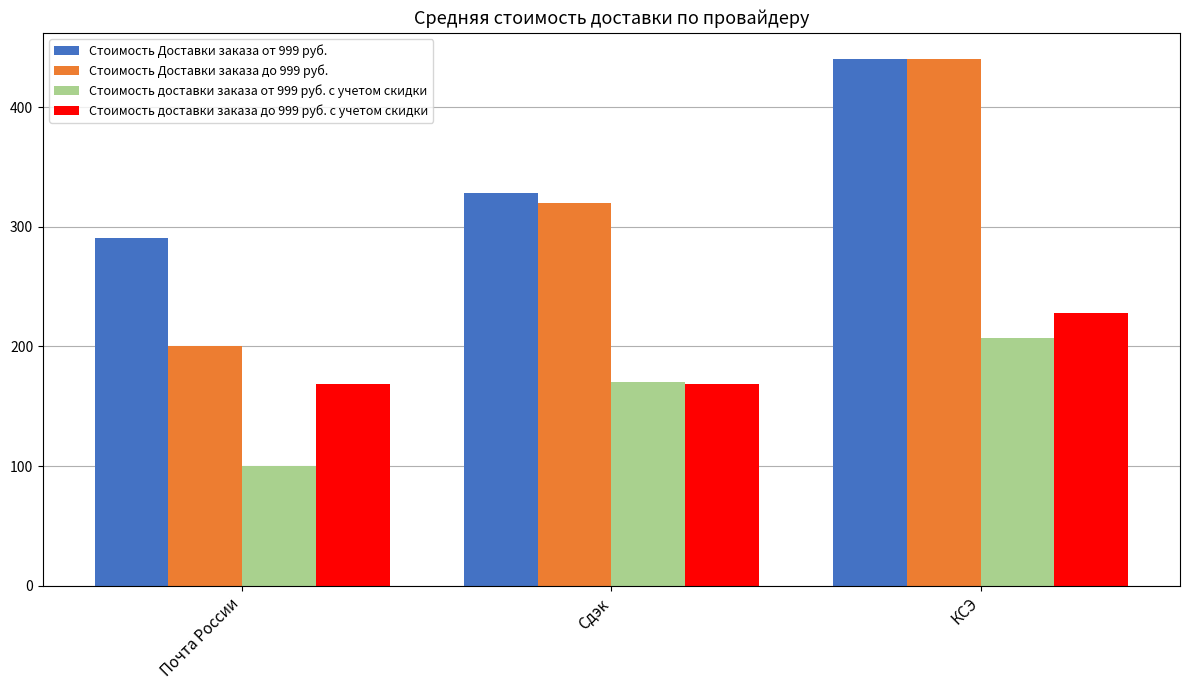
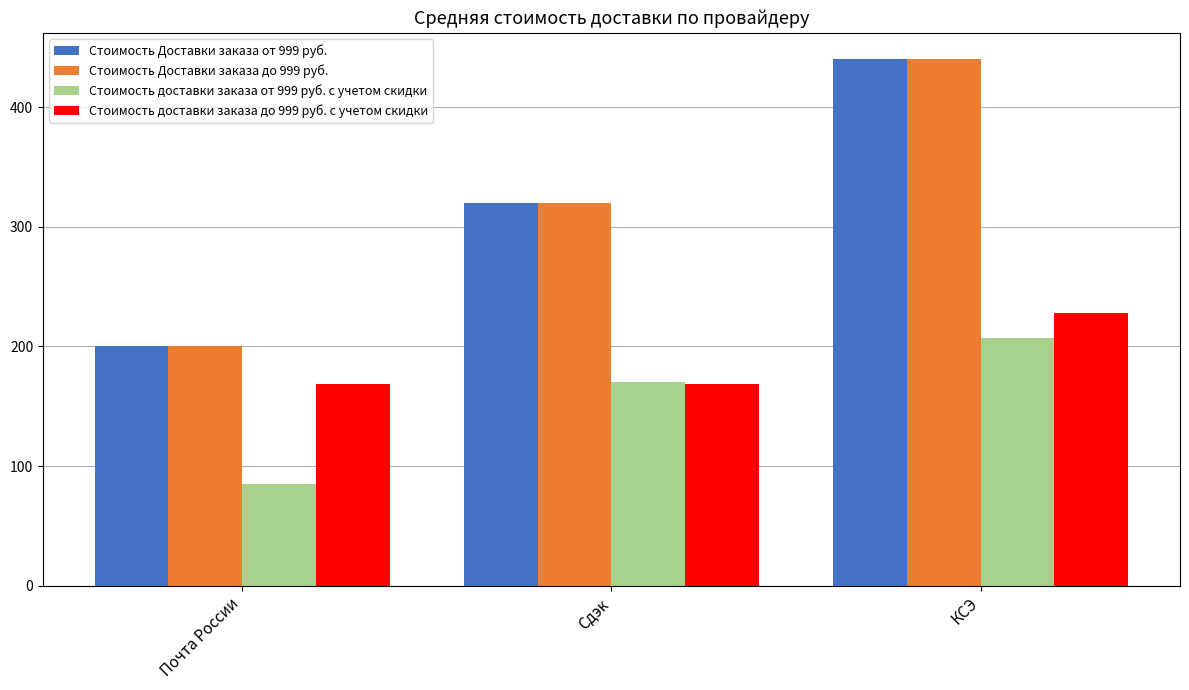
  {
    "Стоимость Доставки заказа от 999 руб.": {
-     "Почта России": 291,
-     "Сдэк": 328,
+     "Почта России": 200,
+     "Сдэк": 320,
      "КСЭ": 440
    },
    "Стоимость Доставки заказа до 999 руб.": {
      "Почта России": 200,
      "Сдэк": 320,
      "КСЭ": 440
    },
    "Стоимость доставки заказа от 999 руб. с учетом скидки": {
-     "Почта России": 100,
+     "Почта России": 85,
      "Сдэк": 170,
      "КСЭ": 207
    },
    "Стоимость доставки заказа до 999 руб. с учетом скидки": {
      "Почта России": 169,
      "Сдэк": 169,
      "КСЭ": 228
    }
  }
